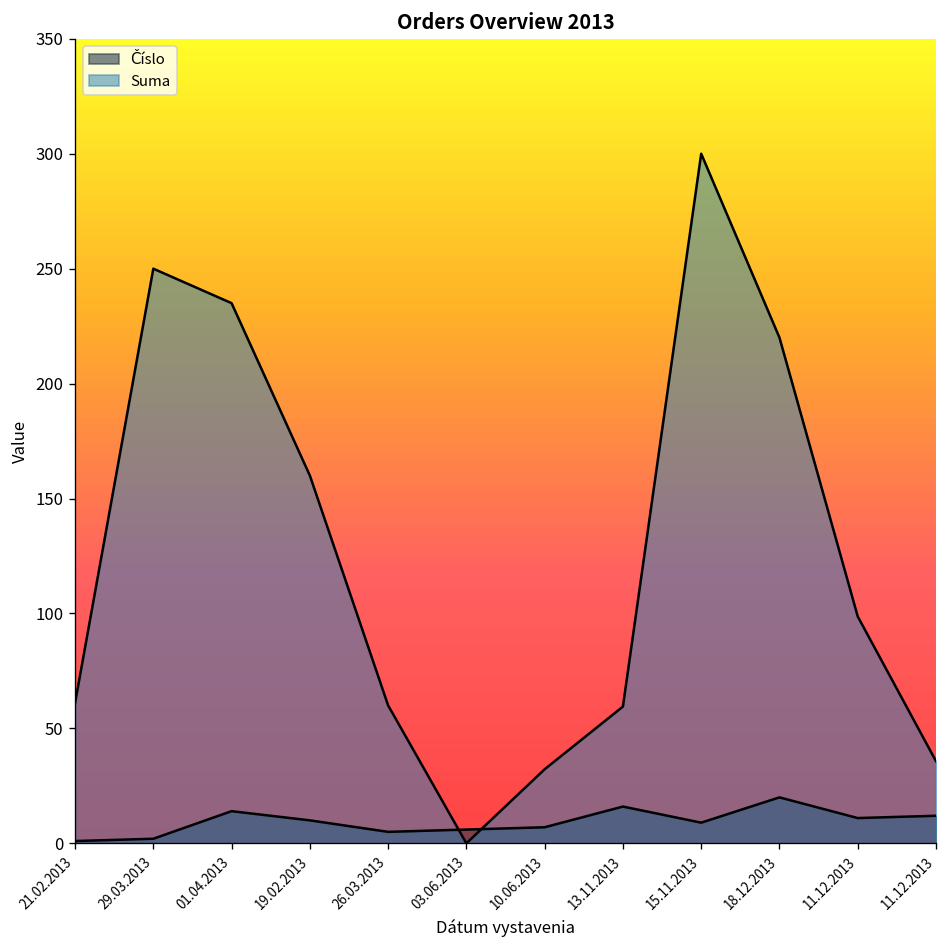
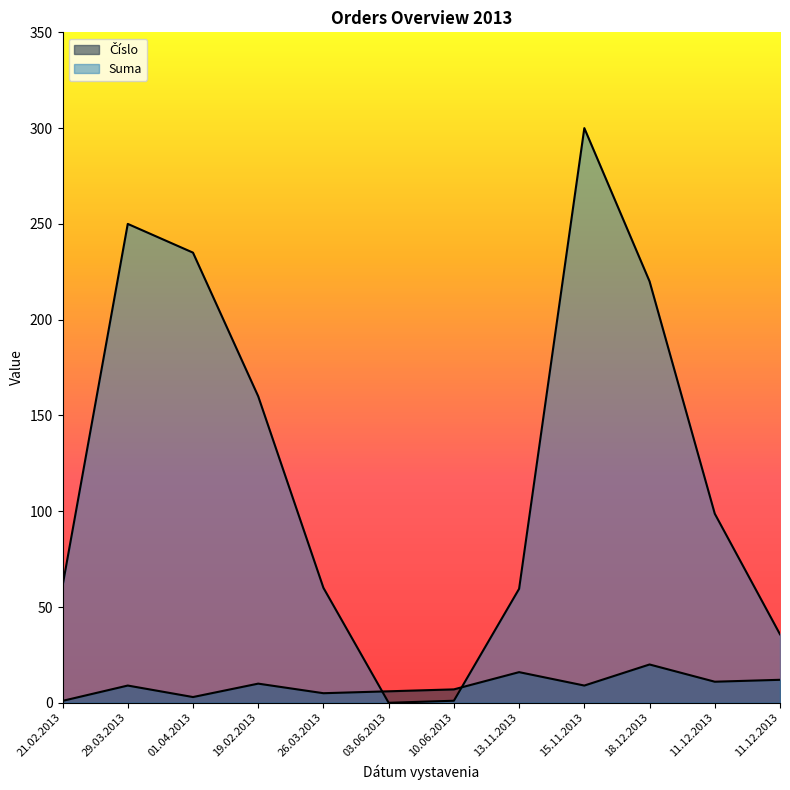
  {
    "Číslo": {
      "21.02.2013": 1,
-     "29.03.2013": 2,
-     "01.04.2013": 14,
+     "29.03.2013": 9,
+     "01.04.2013": 3,
      "19.02.2013": 10,
      "26.03.2013": 5,
      "03.06.2013": 6,
      "10.06.2013": 7,
      "13.11.2013": 16,
      "15.11.2013": 9,
      "18.12.2013": 20
    },
    "Suma": {
      "21.02.2013": 61,
      "29.03.2013": 250,
      "01.04.2013": 235,
      "19.02.2013": 160,
      "26.03.2013": 60,
      "03.06.2013": 0,
-     "10.06.2013": 32,
+     "10.06.2013": 1,
      "13.11.2013": 60,
      "15.11.2013": 300,
      "18.12.2013": 220
    }
  }
